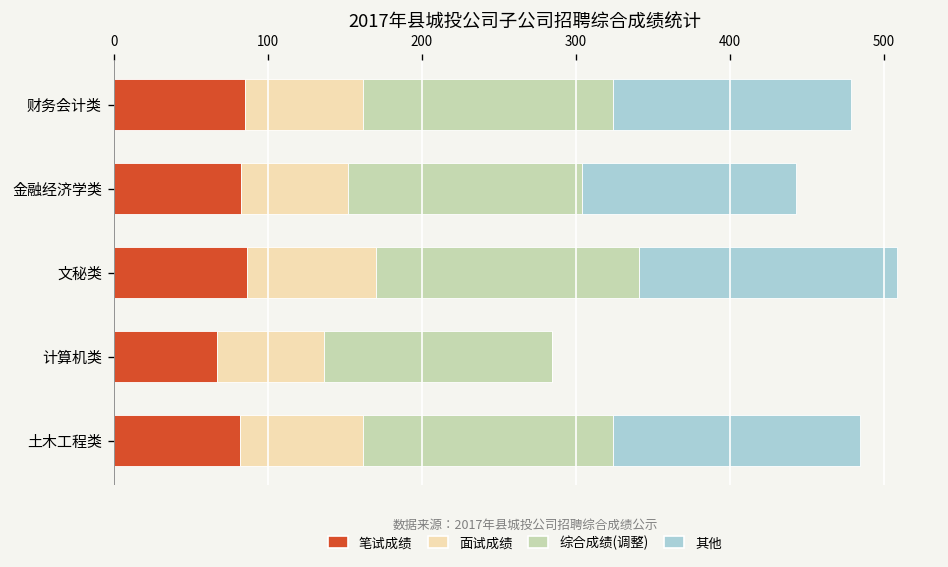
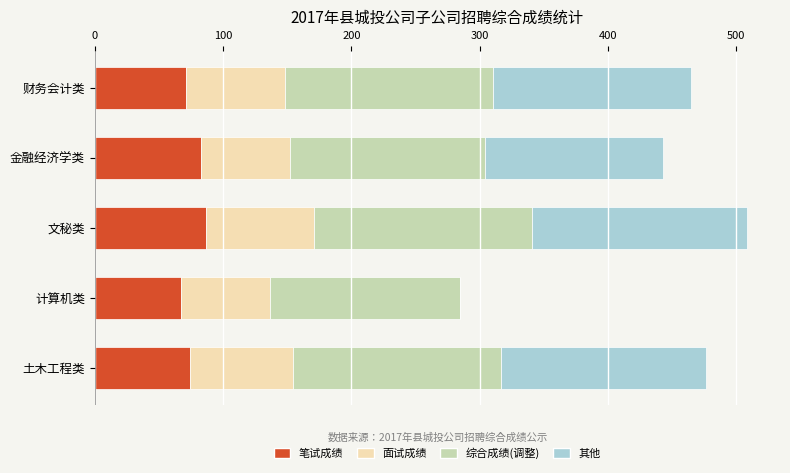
  {
    "笔试成绩": {
-     "财务会计类": 85,
+     "财务会计类": 71,
      "金融经济学类": 83,
      "文秘类": 87,
      "计算机类": 67,
-     "土木工程类": 82
+     "土木工程类": 74
    }
  }
